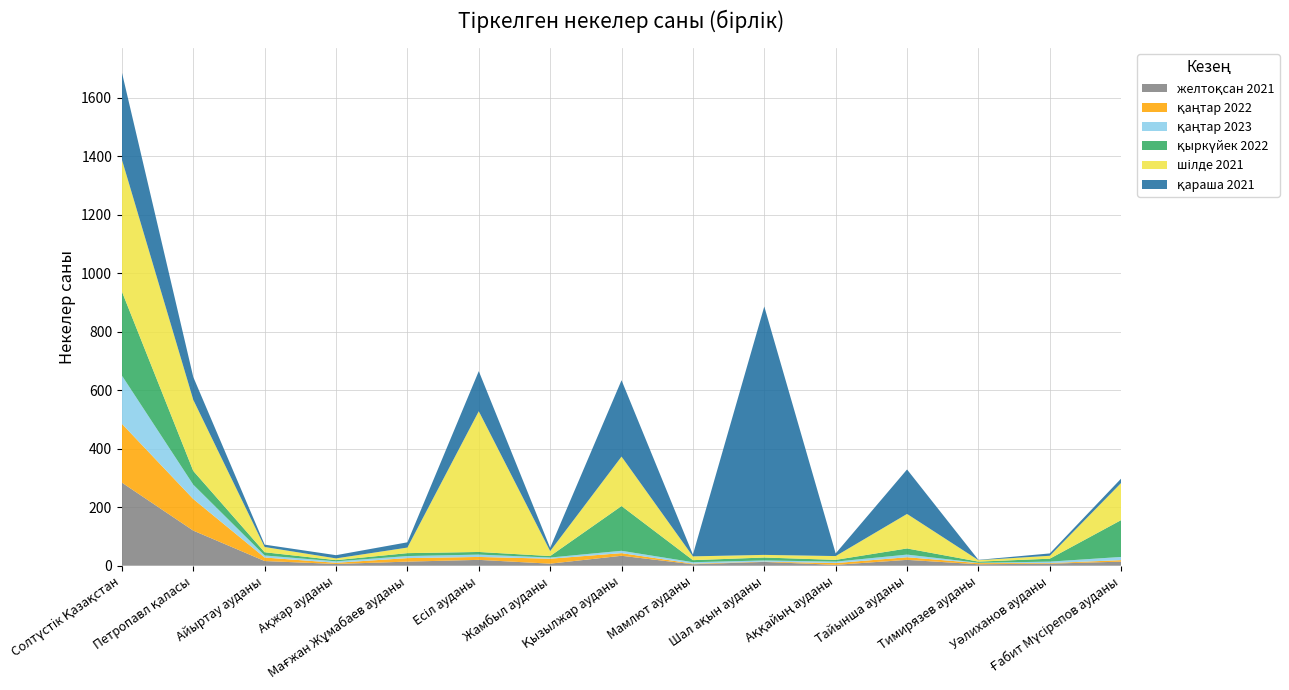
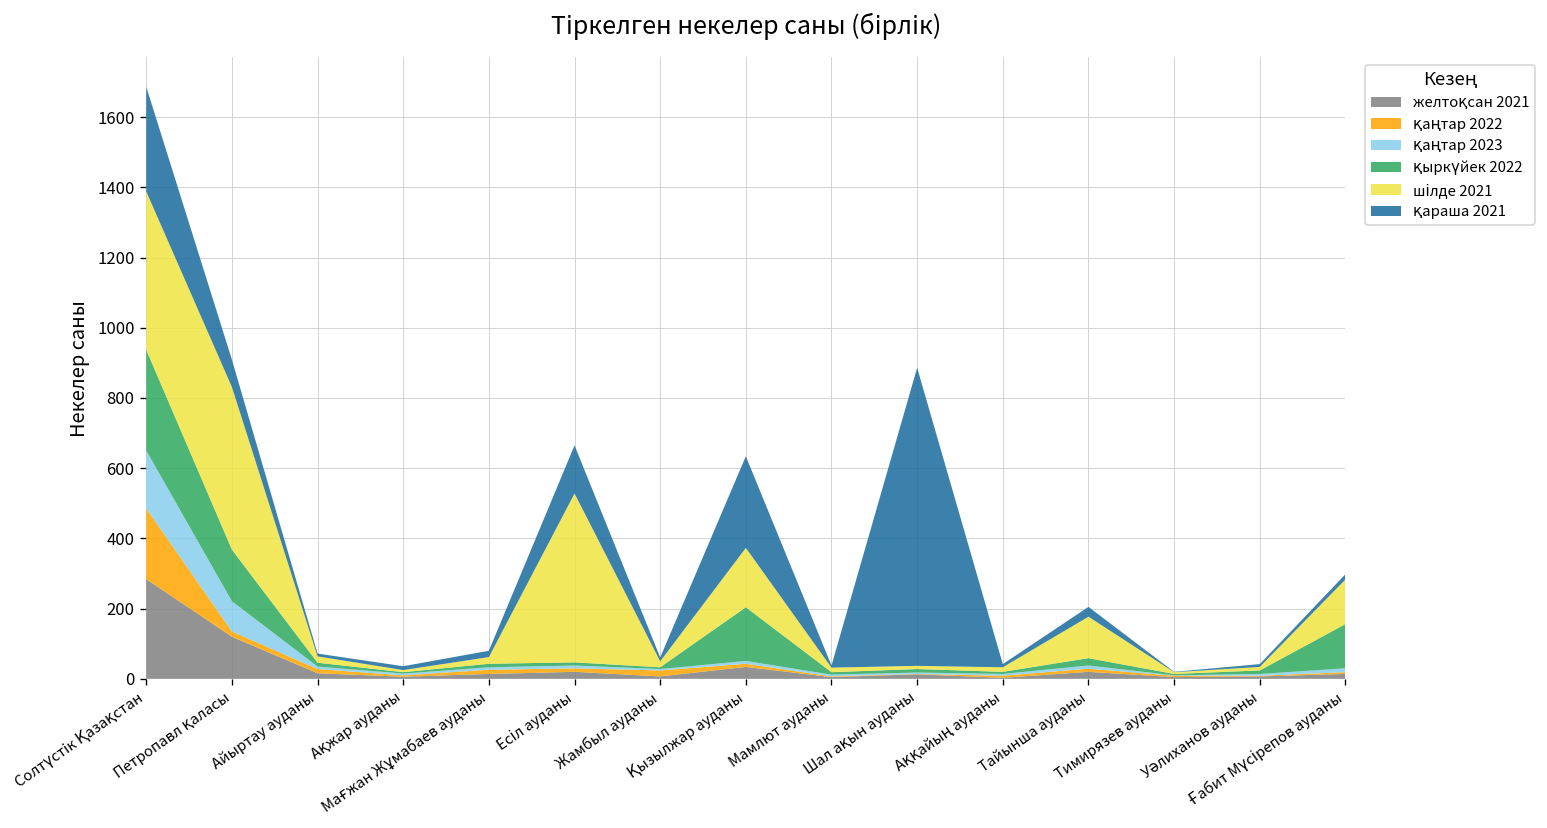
  {
    "желтоқсан 2021": {
      "Солтүстiк Қазақстан": 280,
      "Петропавл қаласы": 120,
      "Айыртау ауданы": 20,
      "Мағжан Жұмабаев ауданы": 10,
      "Есіл ауданы": 20,
      "Қызылжар ауданы": 30,
      "Тайынша ауданы": 20
    },
    "қаңтар 2022": {
      "Солтүстiк Қазақстан": 200,
-     "Петропавл қаласы": 110,
+     "Петропавл қаласы": 20,
      "Тайынша ауданы": 10
    },
    "қаңтар 2023": {
      "Солтүстiк Қазақстан": 170,
-     "Петропавл қаласы": 50,
+     "Петропавл қаласы": 90,
      "Тайынша ауданы": 10,
      "Ғабит Мүсірепов ауданы": 10
    },
    "қыркүйек 2022": {
      "Солтүстiк Қазақстан": 290,
-     "Петропавл қаласы": 50,
+     "Петропавл қаласы": 150,
      "Айыртау ауданы": 10,
      "Мағжан Жұмабаев ауданы": 10,
      "Есіл ауданы": 10,
      "Қызылжар ауданы": 150,
      "Шал ақын ауданы": 10,
      "Тайынша ауданы": 20,
      "Уәлиханов ауданы": 10,
      "Ғабит Мүсірепов ауданы": 130
    },
    "шілде 2021": {
      "Солтүстiк Қазақстан": 450,
-     "Петропавл қаласы": 240,
+     "Петропавл қаласы": 460,
      "Мағжан Жұмабаев ауданы": 20,
      "Есіл ауданы": 480,
      "Жамбыл ауданы": 20,
      "Қызылжар ауданы": 170,
      "Шал ақын ауданы": 10,
      "Аққайың ауданы": 10,
      "Тайынша ауданы": 120,
      "Ғабит Мүсірепов ауданы": 130
    },
    "қараша 2021": {
      "Солтүстiк Қазақстан": 300,
      "Петропавл қаласы": 80,
      "Ақжар ауданы": 10,
      "Мағжан Жұмабаев ауданы": 20,
      "Есіл ауданы": 140,
      "Жамбыл ауданы": 10,
      "Қызылжар ауданы": 260,
      "Шал ақын ауданы": 850,
      "Аққайың ауданы": 10,
-     "Тайынша ауданы": 150,
+     "Тайынша ауданы": 30,
      "Ғабит Мүсірепов ауданы": 20
    }
  }
